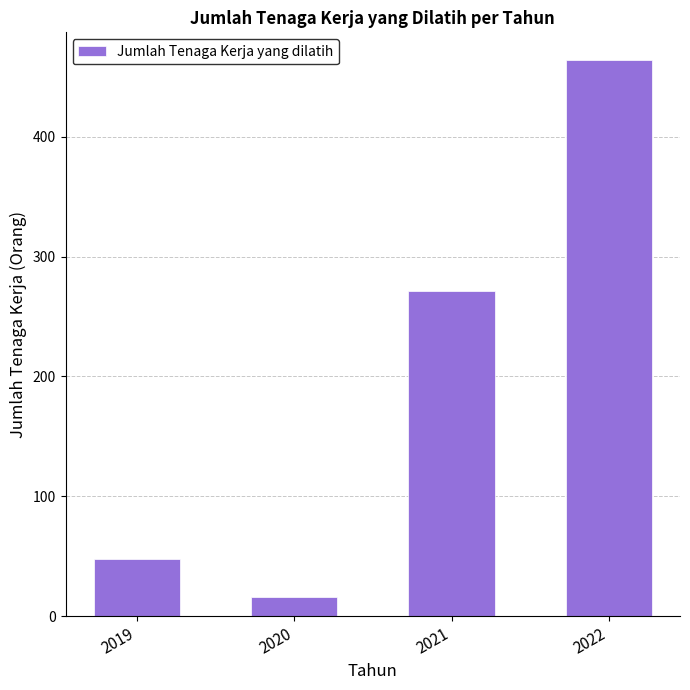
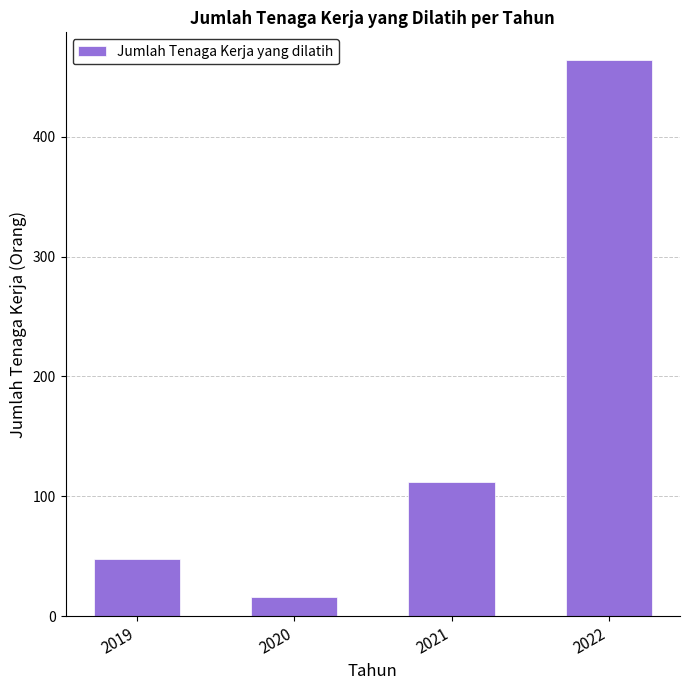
  {
    "2019": 48,
    "2020": 16,
-   "2021": 271,
+   "2021": 112,
    "2022": 464
  }
